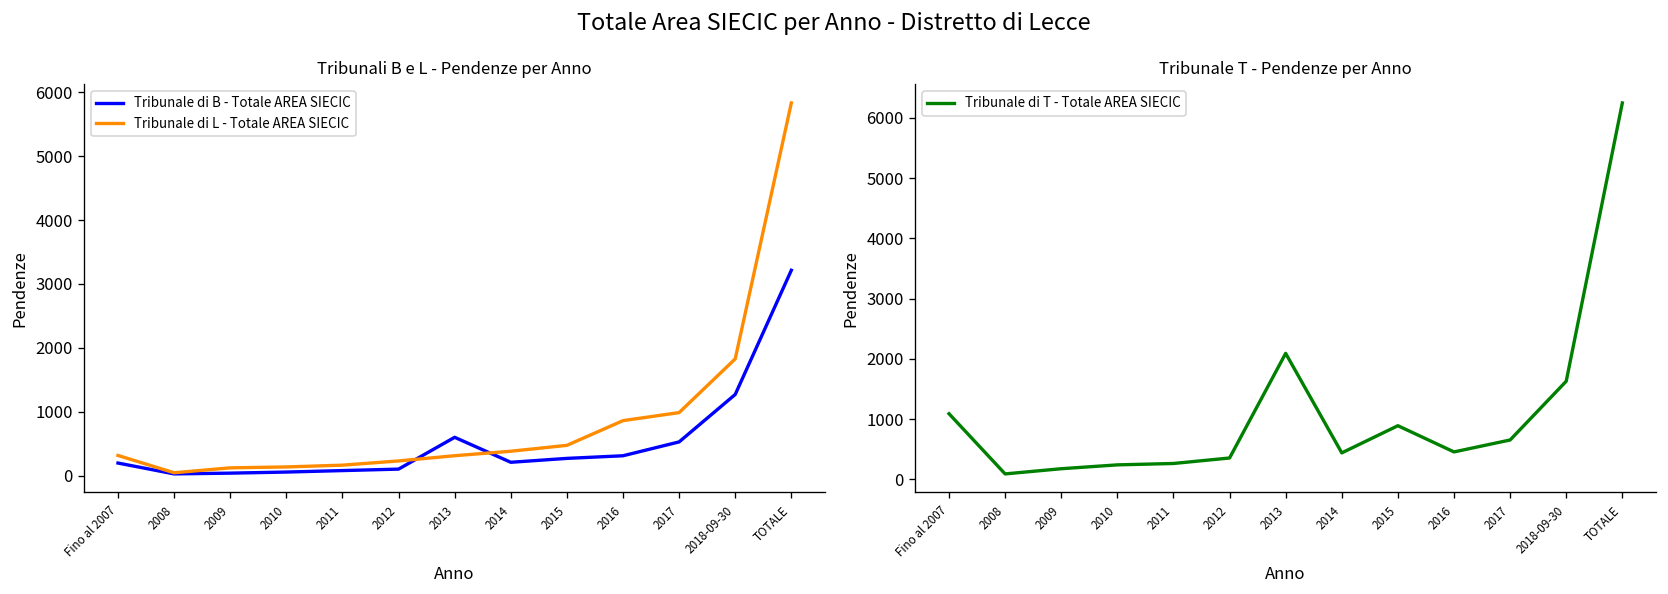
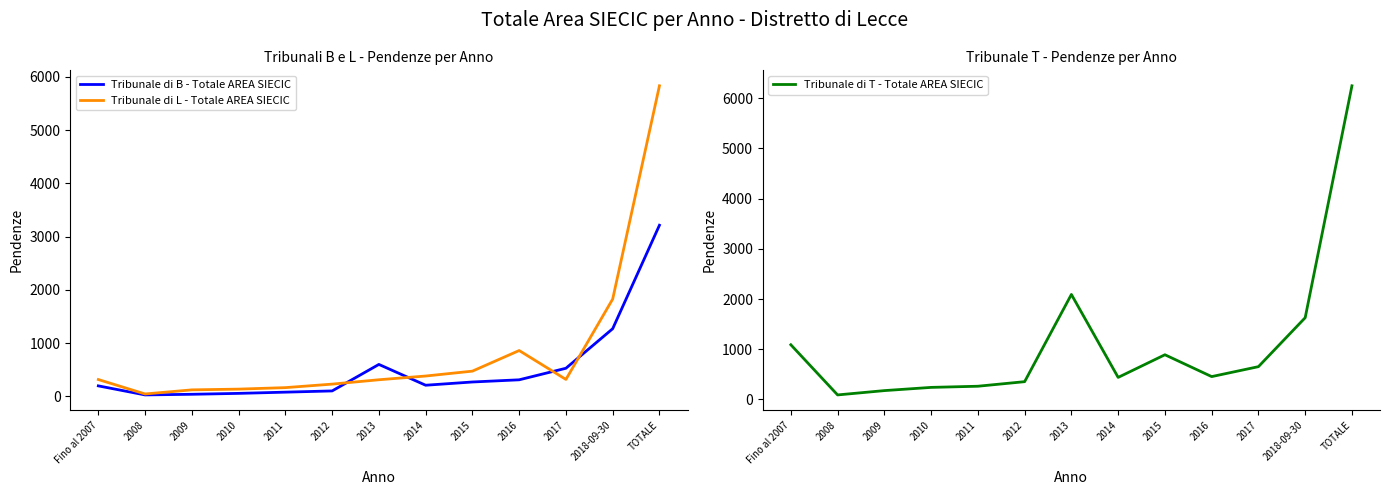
  {
    "Tribunali B e L - Pendenze per Anno": {
      "Tribunale di B - Totale AREA SIECIC": {
        "Fino al 2007": 200,
        "2009": 0,
        "2010": 100,
        "2011": 100,
        "2012": 100,
        "2013": 600,
        "2014": 200,
        "2015": 300,
        "2016": 300,
        "2017": 500,
        "2018-09-30": 1300,
        "TOTALE": 3200
      },
      "Tribunale di L - Totale AREA SIECIC": {
        "Fino al 2007": 300,
        "2009": 100,
        "2010": 100,
        "2011": 200,
        "2012": 200,
        "2013": 300,
        "2014": 400,
        "2015": 500,
        "2016": 900,
-       "2017": 1000,
+       "2017": 300,
        "2018-09-30": 1800,
        "TOTALE": 5800
      }
    },
    "Tribunale T - Pendenze per Anno": {
      "Fino al 2007": 1100,
      "2008": 100,
      "2009": 200,
      "2010": 200,
      "2011": 300,
      "2012": 400,
      "2013": 2100,
      "2014": 400,
      "2015": 900,
      "2016": 500,
      "2017": 700,
      "2018-09-30": 1600,
      "TOTALE": 6200
    }
  }
